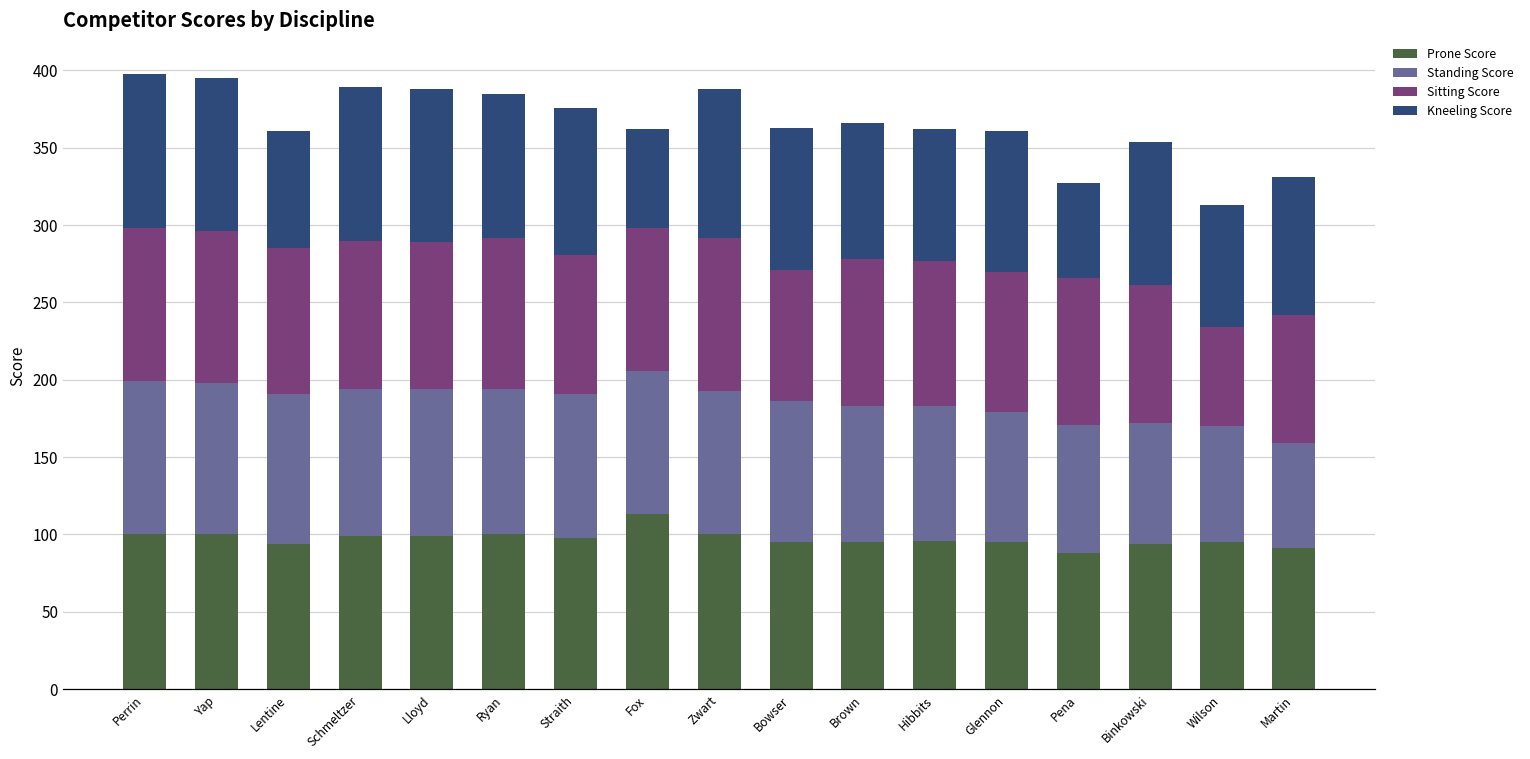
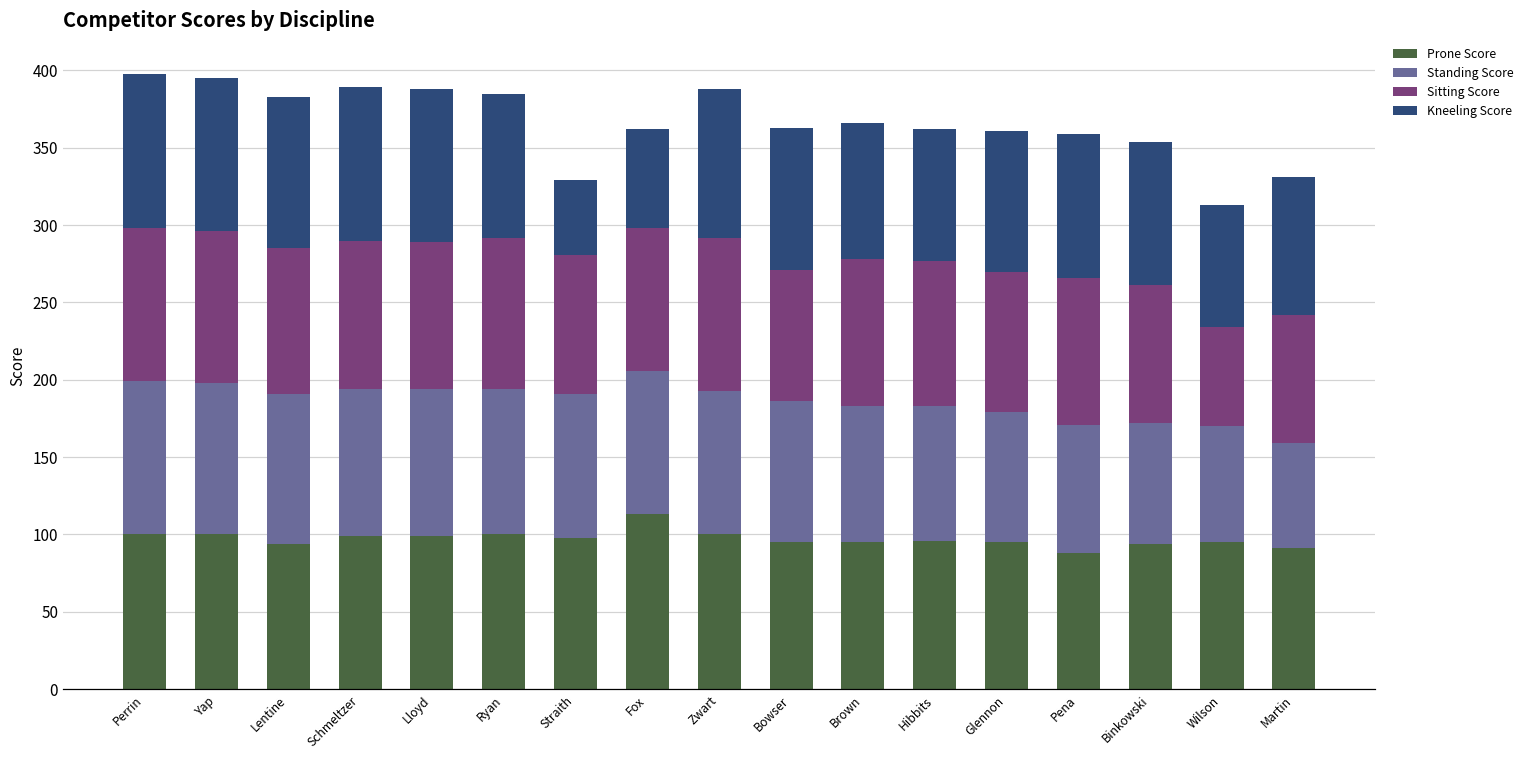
  {
    "Prone Score": {
      "Perrin": 100,
      "Yap": 100,
      "Lentine": 94,
      "Schmeltzer": 99,
      "Lloyd": 99,
      "Ryan": 100,
      "Straith": 98,
      "Fox": 113,
      "Zwart": 100,
      "Bowser": 95,
      "Brown": 95,
      "Hibbits": 96,
      "Glennon": 95,
      "Pena": 88,
      "Binkowski": 94,
      "Wilson": 95,
      "Martin": 91
    },
    "Kneeling Score": {
      "Perrin": 100,
      "Yap": 99,
-     "Lentine": 76,
+     "Lentine": 98,
      "Schmeltzer": 99,
      "Lloyd": 99,
      "Ryan": 93,
-     "Straith": 95,
+     "Straith": 48,
      "Fox": 64,
      "Zwart": 96,
      "Bowser": 92,
      "Brown": 88,
      "Hibbits": 85,
      "Glennon": 91,
-     "Pena": 61,
+     "Pena": 93,
      "Binkowski": 93,
      "Wilson": 79,
      "Martin": 89
    }
  }
